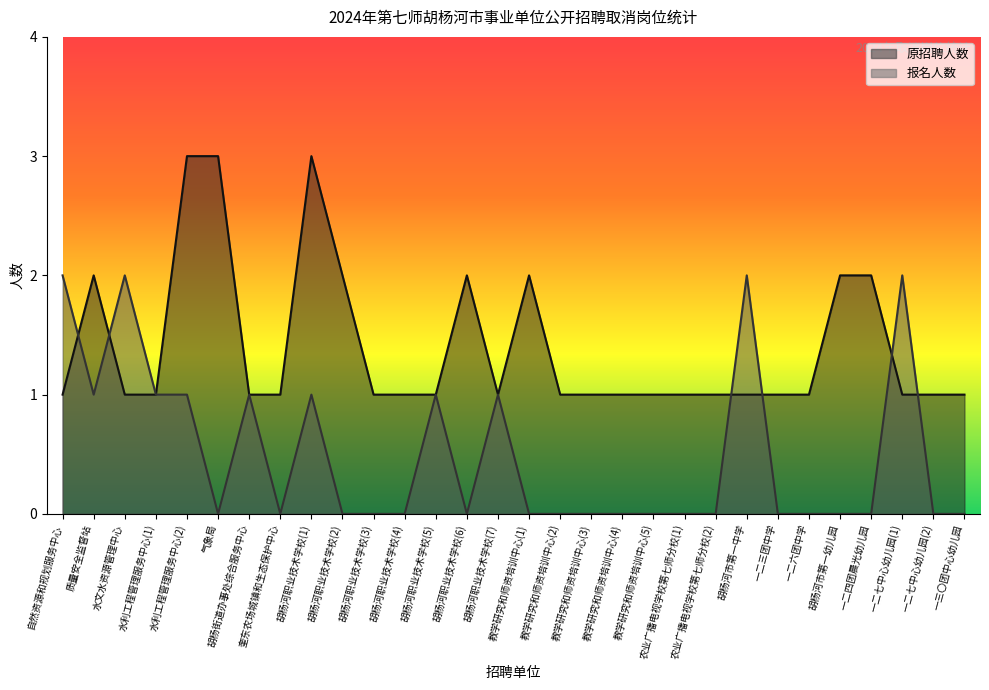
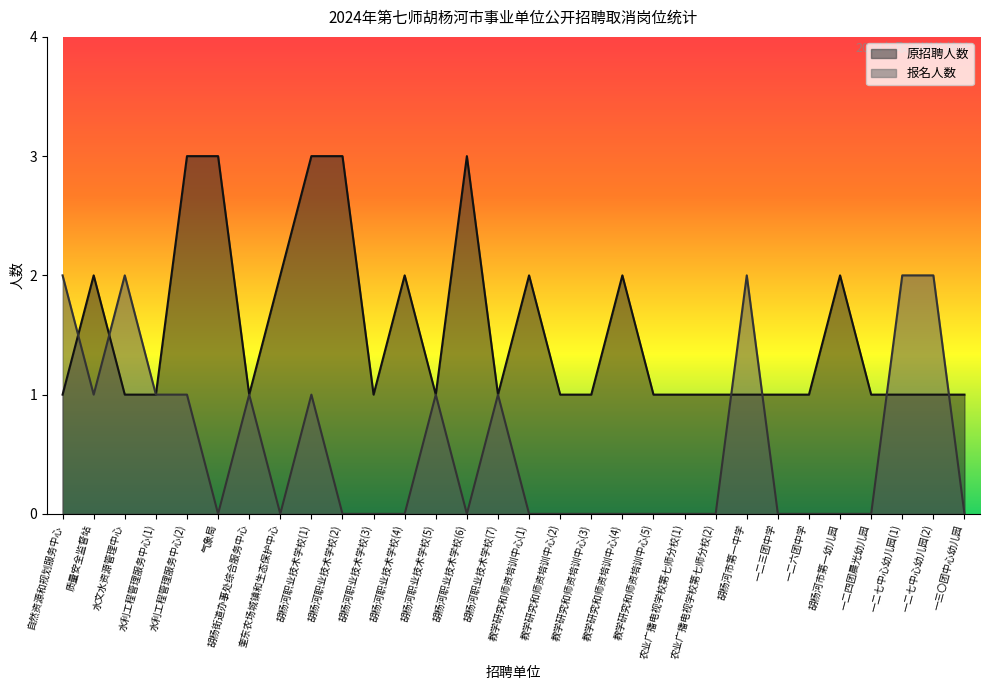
  {
    "原招聘人数": {
      "自然资源和规划服务中心": 1,
      "质量安全监督站": 2,
      "水文水资源管理中心": 1,
      "水利工程管理服务中心(2)": 3,
      "气象局": 3,
-     "奎东农场城镇和生态保护中心": 1,
+     "奎东农场城镇和生态保护中心": 2,
      "胡杨河职业技术学校(1)": 3,
-     "胡杨河职业技术学校(2)": 2,
+     "胡杨河职业技术学校(2)": 3,
      "胡杨河职业技术学校(3)": 1,
-     "胡杨河职业技术学校(4)": 1,
-     "胡杨河职业技术学校(6)": 2,
+     "胡杨河职业技术学校(4)": 2,
+     "胡杨河职业技术学校(6)": 3,
      "教学研究和师资培训中心(1)": 2,
      "教学研究和师资培训中心(2)": 1,
      "教学研究和师资培训中心(3)": 1,
-     "教学研究和师资培训中心(4)": 1,
+     "教学研究和师资培训中心(4)": 2,
      "教学研究和师资培训中心(5)": 1,
      "农业广播电视学校第七师分校(1)": 1,
      "农业广播电视学校第七师分校(2)": 1,
      "胡杨河市第一中学": 1,
      "一二三团中学": 1,
      "一二六团中学": 1,
      "胡杨河市第一幼儿园": 2,
-     "一二四团晨光幼儿园": 2,
+     "一二四团晨光幼儿园": 1,
      "一二七中心幼儿园(1)": 1,
      "一二七中心幼儿园(2)": 1,
      "一三〇团中心幼儿园": 1
    },
    "报名人数": {
      "自然资源和规划服务中心": 2,
      "质量安全监督站": 1,
      "水文水资源管理中心": 2,
      "水利工程管理服务中心(2)": 1,
      "气象局": 0,
      "奎东农场城镇和生态保护中心": 0,
      "胡杨河职业技术学校(1)": 1,
      "胡杨河职业技术学校(2)": 0,
      "胡杨河职业技术学校(3)": 0,
      "胡杨河职业技术学校(4)": 0,
      "胡杨河职业技术学校(6)": 0,
      "教学研究和师资培训中心(1)": 0,
      "教学研究和师资培训中心(2)": 0,
      "教学研究和师资培训中心(3)": 0,
      "教学研究和师资培训中心(4)": 0,
      "教学研究和师资培训中心(5)": 0,
      "农业广播电视学校第七师分校(1)": 0,
      "农业广播电视学校第七师分校(2)": 0,
      "胡杨河市第一中学": 2,
      "一二三团中学": 0,
      "一二六团中学": 0,
      "胡杨河市第一幼儿园": 0,
      "一二四团晨光幼儿园": 0,
      "一二七中心幼儿园(1)": 2,
-     "一二七中心幼儿园(2)": 0,
+     "一二七中心幼儿园(2)": 2,
      "一三〇团中心幼儿园": 0
    }
  }
